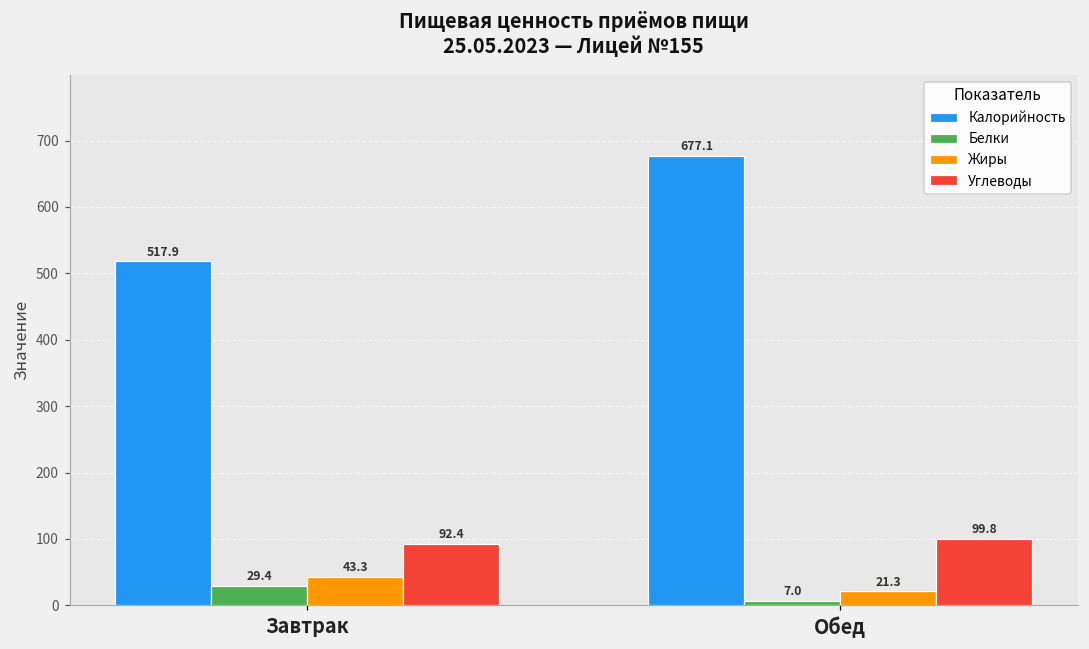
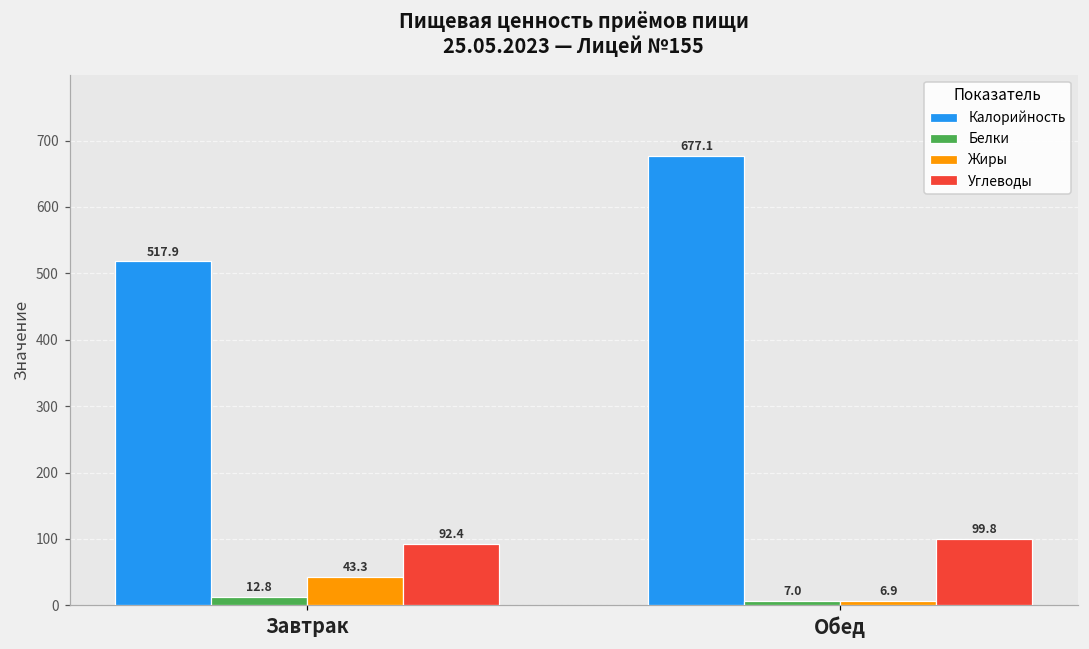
  {
    "Калорийность": {
      "Завтрак": 517.9,
      "Обед": 677.1
    },
    "Белки": {
-     "Завтрак": 29.4,
+     "Завтрак": 12.8,
      "Обед": 7.0
    },
    "Жиры": {
      "Завтрак": 43.3,
-     "Обед": 21.3
+     "Обед": 6.9
    },
    "Углеводы": {
      "Завтрак": 92.4,
      "Обед": 99.8
    }
  }
